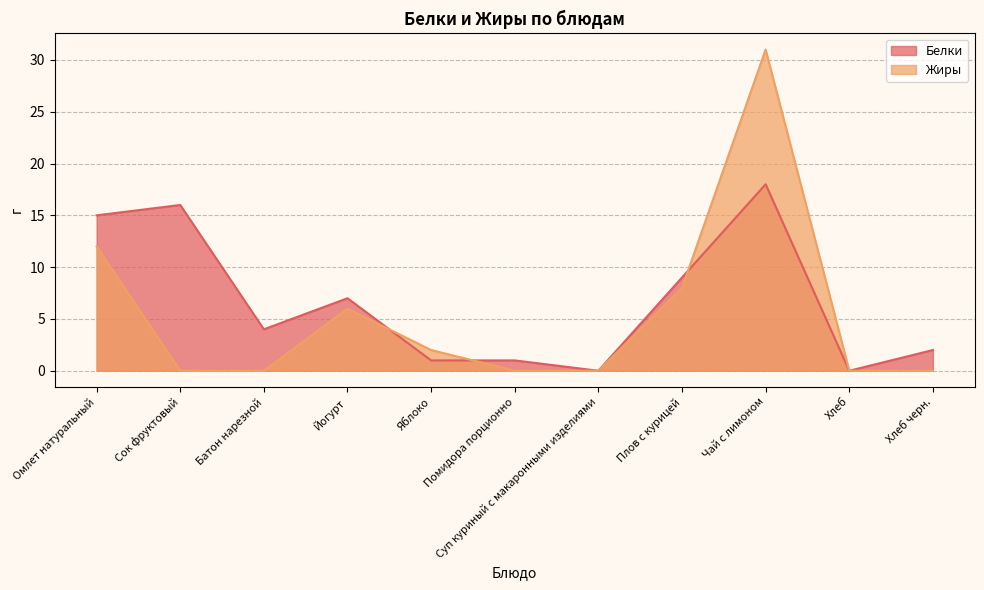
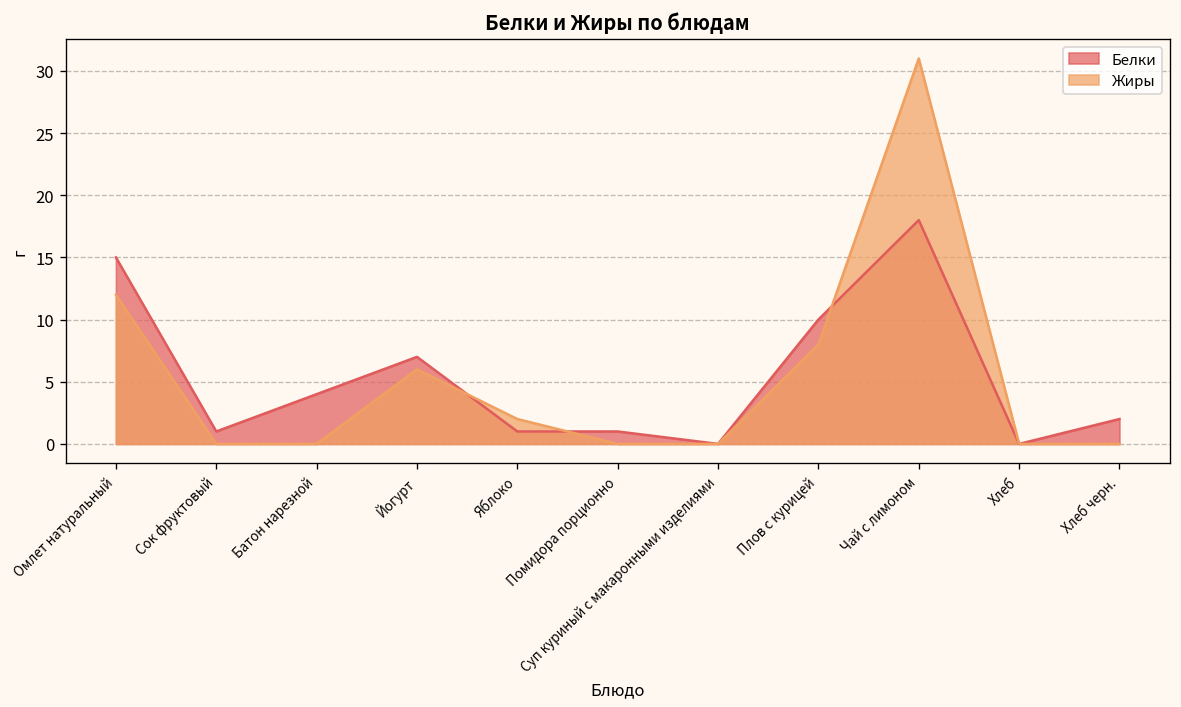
  {
    "Белки": {
      "Омлет натуральный": 15,
-     "Сок фруктовый": 16,
+     "Сок фруктовый": 1,
      "Батон нарезной": 4,
      "Йогурт": 7,
      "Яблоко": 1,
      "Помидора порционно": 1,
-     "Плов с курицей": 9,
+     "Плов с курицей": 10,
      "Чай с лимоном": 18,
      "Хлеб черн.": 2
    },
    "Жиры": {
      "Омлет натуральный": 12,
      "Сок фруктовый": 0,
      "Батон нарезной": 0,
      "Йогурт": 6,
      "Яблоко": 2,
      "Помидора порционно": 0,
      "Плов с курицей": 8,
      "Чай с лимоном": 31,
      "Хлеб черн.": 0
    }
  }
